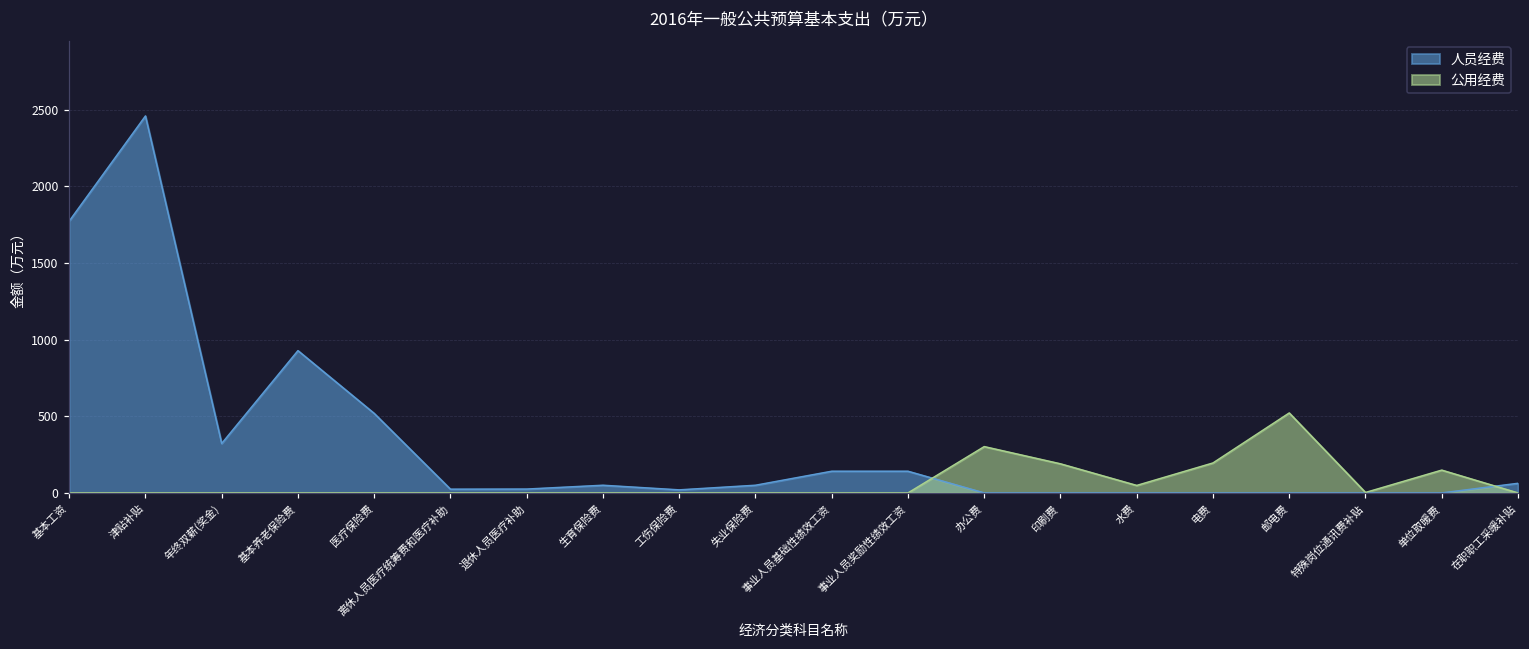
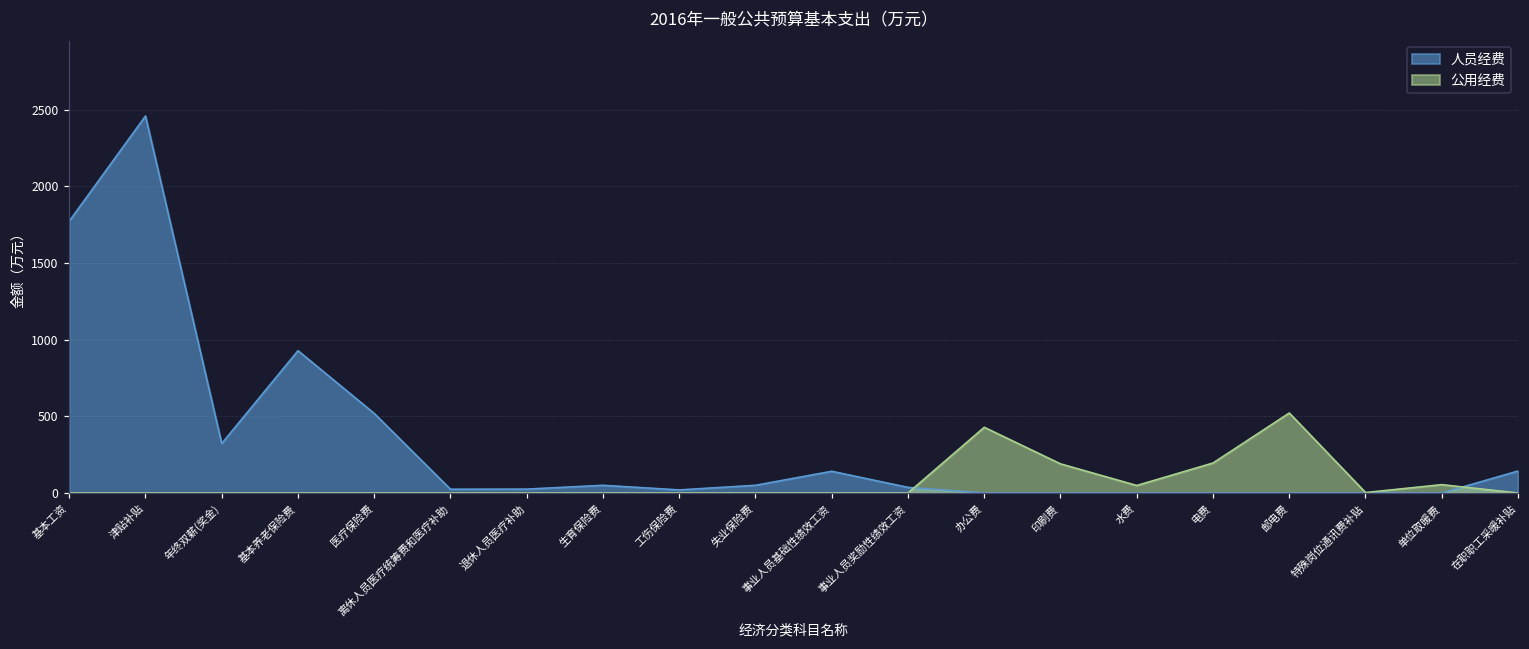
  {
    "人员经费": {
      "基本工资": 1770,
      "津贴补贴": 2460,
      "年终双薪(奖金)": 320,
      "基本养老保险费": 930,
      "医疗保险费": 520,
      "离休人员医疗统筹费和医疗补助": 20,
      "退休人员医疗补助": 30,
      "生育保险费": 50,
      "工伤保险费": 20,
      "失业保险费": 50,
      "事业人员基础性绩效工资": 140,
-     "事业人员奖励性绩效工资": 140,
+     "事业人员奖励性绩效工资": 40,
      "办公费": 0,
      "印刷费": 0,
      "水费": 0,
      "电费": 0,
      "邮电费": 0,
      "单位取暖费": 0,
-     "在职职工采暖补贴": 60
+     "在职职工采暖补贴": 140
    },
    "公用经费": {
      "基本工资": 0,
      "津贴补贴": 0,
      "年终双薪(奖金)": 0,
      "基本养老保险费": 0,
      "医疗保险费": 0,
      "离休人员医疗统筹费和医疗补助": 0,
      "退休人员医疗补助": 0,
      "生育保险费": 0,
      "工伤保险费": 0,
      "失业保险费": 0,
      "事业人员基础性绩效工资": 0,
      "事业人员奖励性绩效工资": 0,
-     "办公费": 300,
+     "办公费": 430,
      "印刷费": 190,
      "水费": 50,
      "电费": 200,
      "邮电费": 520,
-     "单位取暖费": 150,
+     "单位取暖费": 50,
      "在职职工采暖补贴": 0
    }
  }
